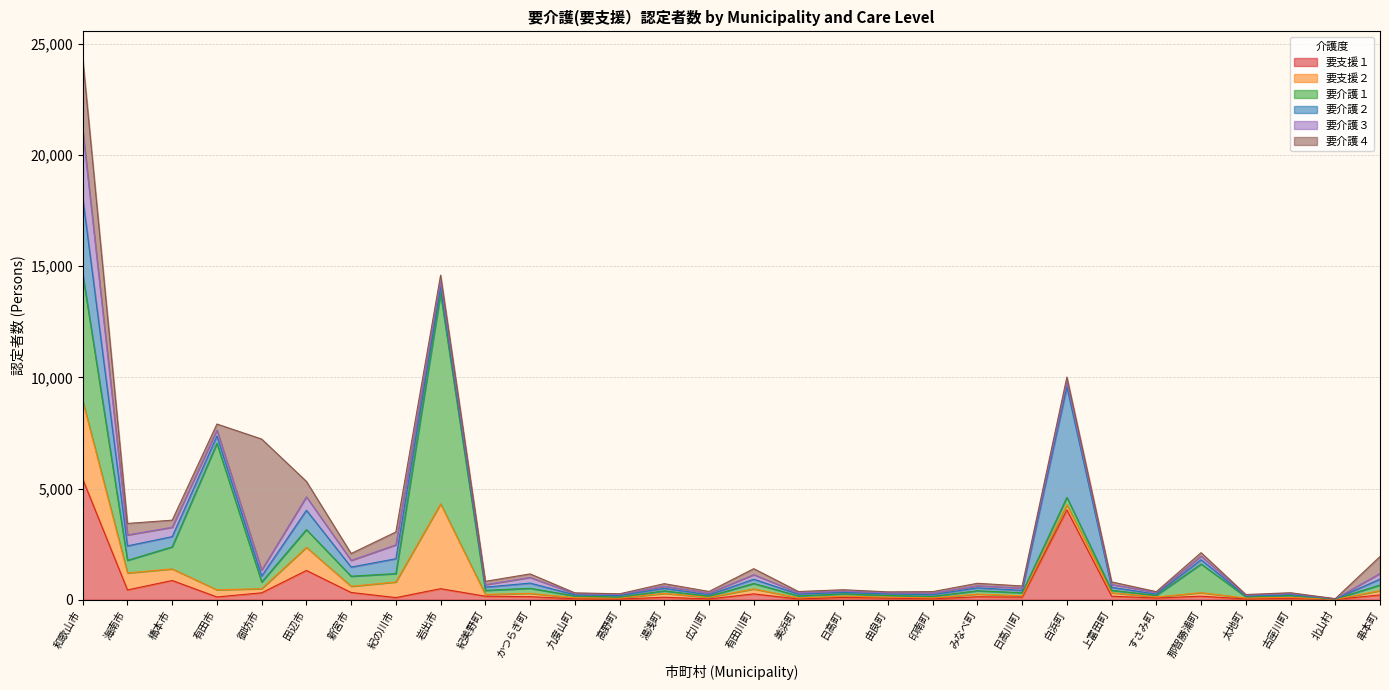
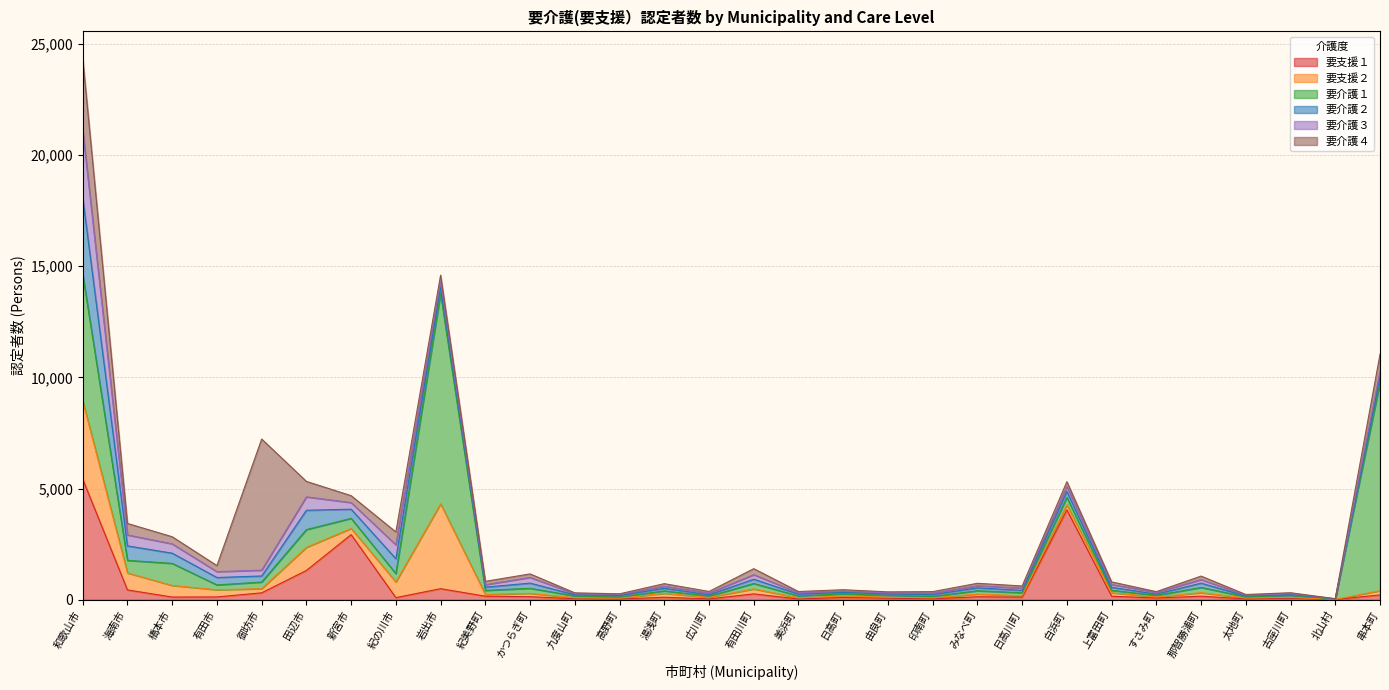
  {
    "要支援１": {
      "和歌山市": "5,400",
      "海南市": "400",
-     "橋本市": "900",
+     "橋本市": "100",
      "有田市": "100",
      "御坊市": "300",
      "田辺市": "1,300",
-     "新宮市": "300",
+     "新宮市": "2,900",
      "紀の川市": "100",
      "岩出市": "500",
      "かつらぎ町": "100",
      "湯浅町": "100",
      "有田川町": "300",
      "みなべ町": "100",
      "白浜町": "4,000",
      "上富田町": "200",
      "那智勝浦町": "200",
      "串本町": "200"
    },
    "要支援２": {
      "和歌山市": "3,500",
      "海南市": "800",
      "橋本市": "500",
      "有田市": "300",
      "御坊市": "200",
      "田辺市": "1,000",
      "新宮市": "300",
      "紀の川市": "700",
      "岩出市": "3,800",
      "かつらぎ町": "100",
      "有田川町": "200",
      "みなべ町": "100",
      "白浜町": "200",
      "那智勝浦町": "200",
      "串本町": "200"
    },
    "要介護１": {
      "和歌山市": "5,700",
      "海南市": "600",
      "橋本市": "1,000",
-     "有田市": "6,600",
+     "有田市": "200",
      "御坊市": "300",
      "田辺市": "800",
      "新宮市": "500",
      "紀の川市": "400",
      "岩出市": "9,500",
      "紀美野町": "200",
      "かつらぎ町": "200",
      "有田川町": "200",
      "みなべ町": "200",
      "白浜町": "300",
-     "那智勝浦町": "1,300",
-     "串本町": "300"
+     "那智勝浦町": "200",
+     "串本町": "9,300"
    },
    "要介護２": {
      "和歌山市": "3,400",
      "海南市": "700",
      "橋本市": "500",
      "有田市": "300",
      "御坊市": "300",
      "田辺市": "900",
      "新宮市": "400",
      "紀の川市": "700",
      "岩出市": "300",
      "かつらぎ町": "200",
      "有田川町": "200",
-     "白浜町": "5,000",
+     "白浜町": "300",
      "上富田町": "100",
      "那智勝浦町": "200",
      "串本町": "300"
    },
    "要介護３": {
      "和歌山市": "3,000",
      "海南市": "500",
      "橋本市": "400",
      "有田市": "300",
      "御坊市": "300",
      "田辺市": "600",
      "新宮市": "300",
      "紀の川市": "600",
      "岩出市": "300",
      "かつらぎ町": "300",
      "有田川町": "200",
      "白浜町": "200",
      "上富田町": "100",
      "那智勝浦町": "200",
      "串本町": "300"
    },
    "要介護４": {
      "和歌山市": "3,200",
      "海南市": "500",
      "橋本市": "300",
      "有田市": "300",
      "御坊市": "5,900",
      "田辺市": "700",
      "新宮市": "300",
      "紀の川市": "600",
      "岩出市": "300",
      "紀美野町": "200",
      "かつらぎ町": "200",
      "有田川町": "300",
      "白浜町": "200",
      "上富田町": "100",
      "那智勝浦町": "200",
      "串本町": "800"
    }
  }
